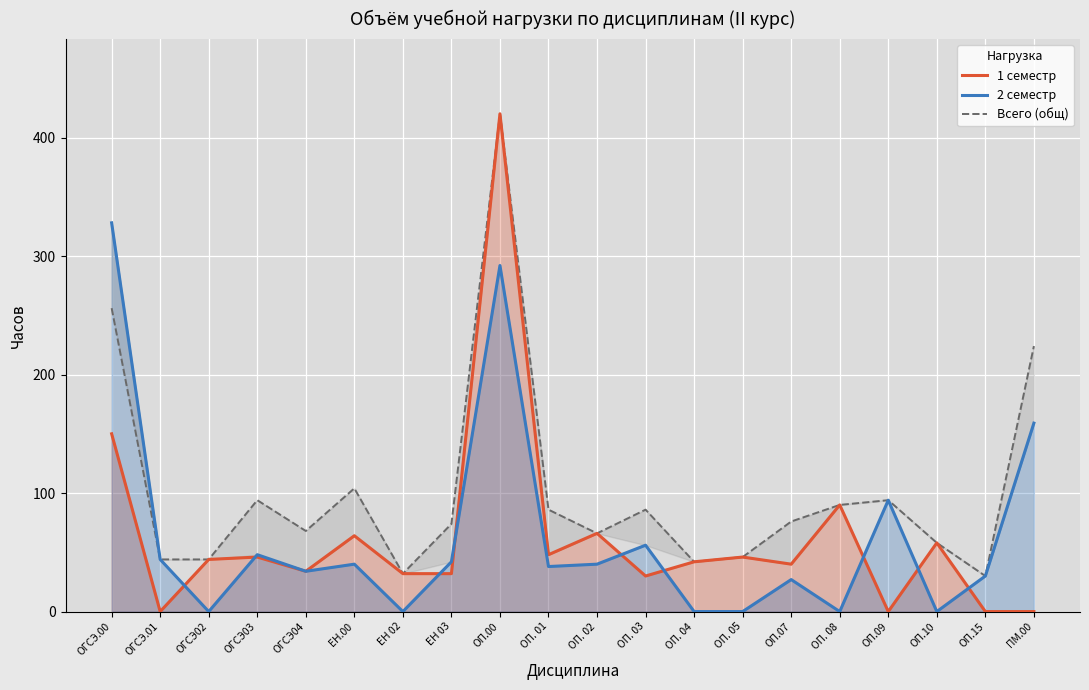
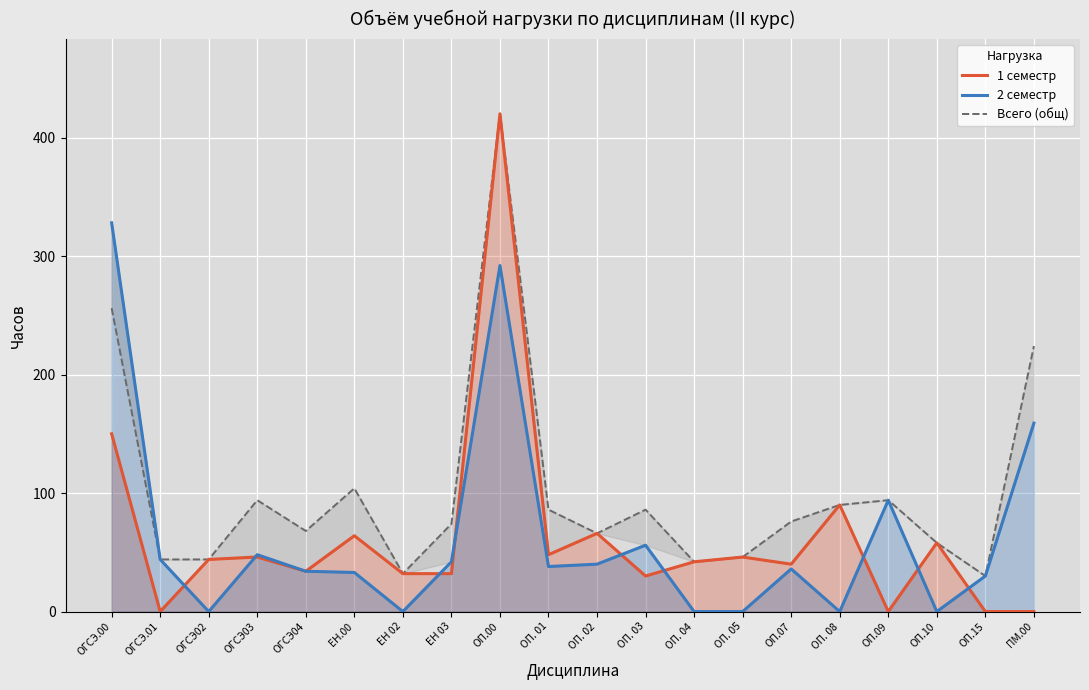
  {
    "1 семестр": {
      "ОГСЭ.00": 150,
      "ОГСЭ.01": 0,
      "ЕН.00": 64,
      "ЕН 03": 32,
      "ОП. 01": 48,
      "ОП. 03": 30,
      "ОП.07": 40,
      "ОП.09": 0,
      "ОП.15": 0,
      "ПМ.00": 0
    },
    "2 семестр": {
      "ОГСЭ02": 0,
-     "ЕН.00": 40,
+     "ЕН.00": 33,
      "ЕН 02": 0,
      "ЕН 03": 42,
      "ОП.00": 292,
      "ОП. 01": 38,
      "ОП. 02": 40,
      "ОП. 03": 56,
      "ОП. 04": 0,
      "ОП. 05": 0,
-     "ОП.07": 27,
+     "ОП.07": 36,
      "ОП. 08": 0,
      "ОП.10": 0,
      "ПМ.00": 159
    }
  }
